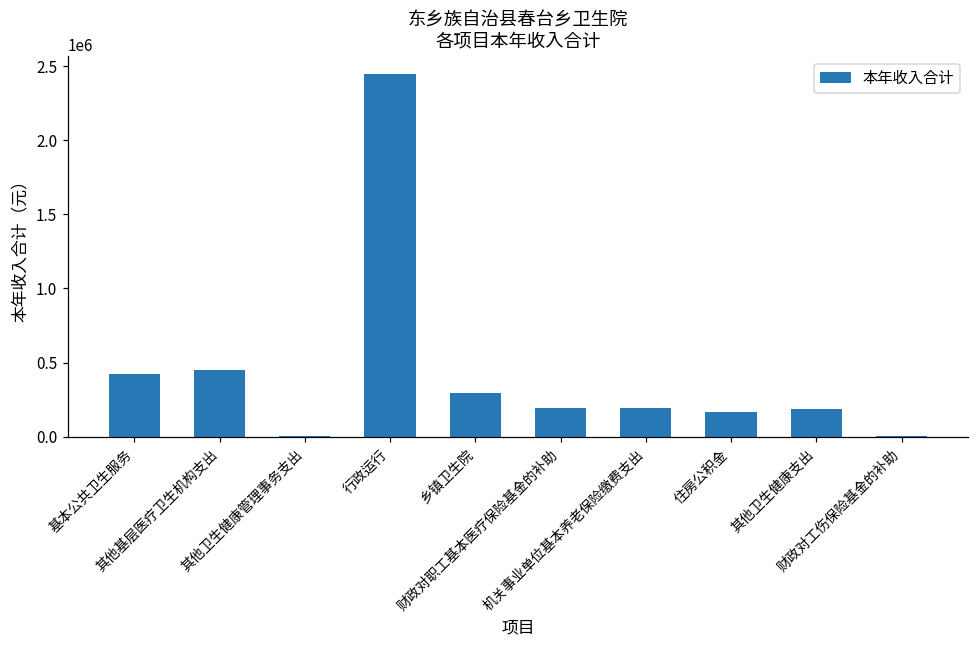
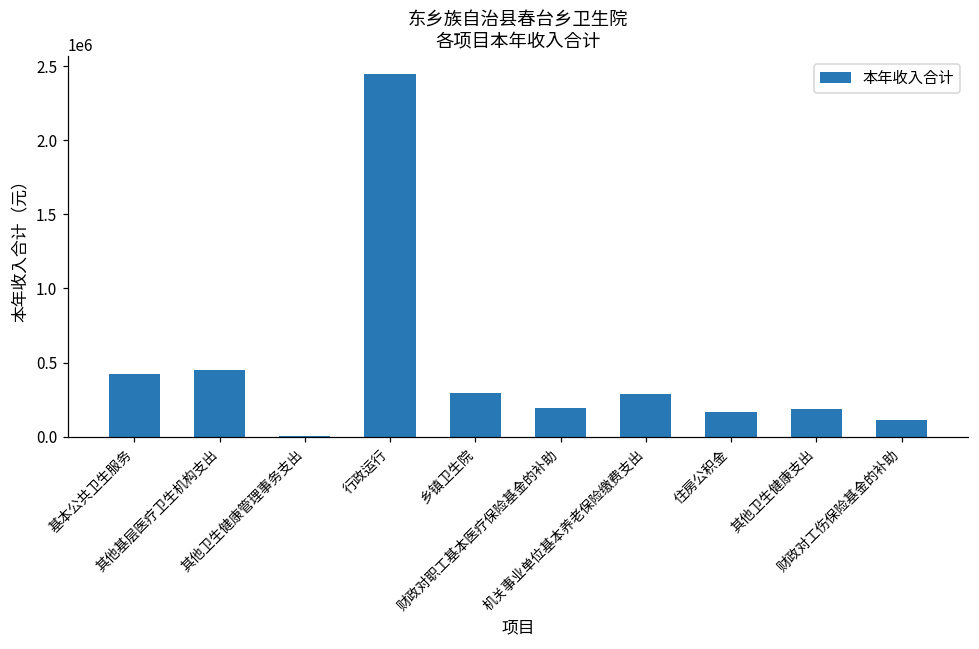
  {
    "基本公共卫生服务": 420000,
    "其他基层医疗卫生机构支出": 450000,
    "行政运行": 2450000,
    "乡镇卫生院": 300000,
    "财政对职工基本医疗保险基金的补助": 200000,
-   "机关事业单位基本养老保险缴费支出": 200000,
+   "机关事业单位基本养老保险缴费支出": 290000,
    "住房公积金": 170000,
    "其他卫生健康支出": 190000,
-   "财政对工伤保险基金的补助": 0
+   "财政对工伤保险基金的补助": 120000
  }
